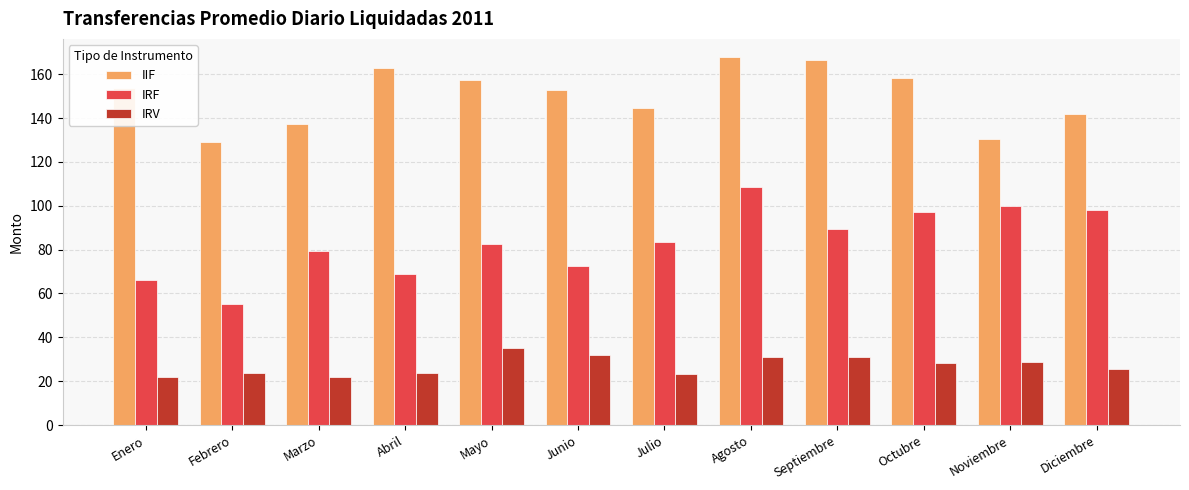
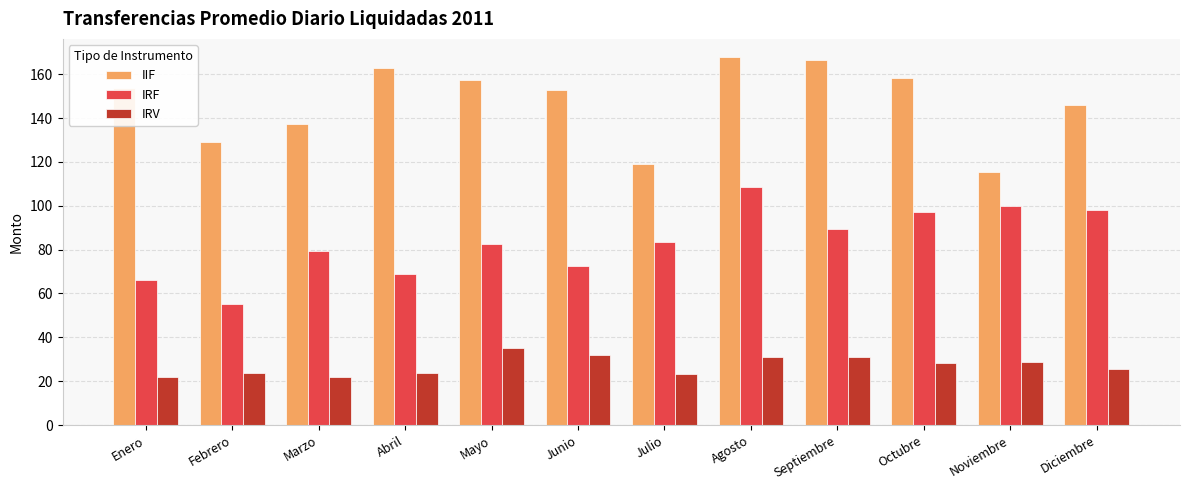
  {
    "IIF": {
      "Febrero": 129,
      "Marzo": 137,
      "Abril": 163,
      "Mayo": 157,
      "Junio": 153,
-     "Julio": 145,
+     "Julio": 119,
      "Agosto": 168,
      "Septiembre": 166,
      "Octubre": 158,
-     "Noviembre": 130,
-     "Diciembre": 142
+     "Noviembre": 115,
+     "Diciembre": 146
    }
  }
